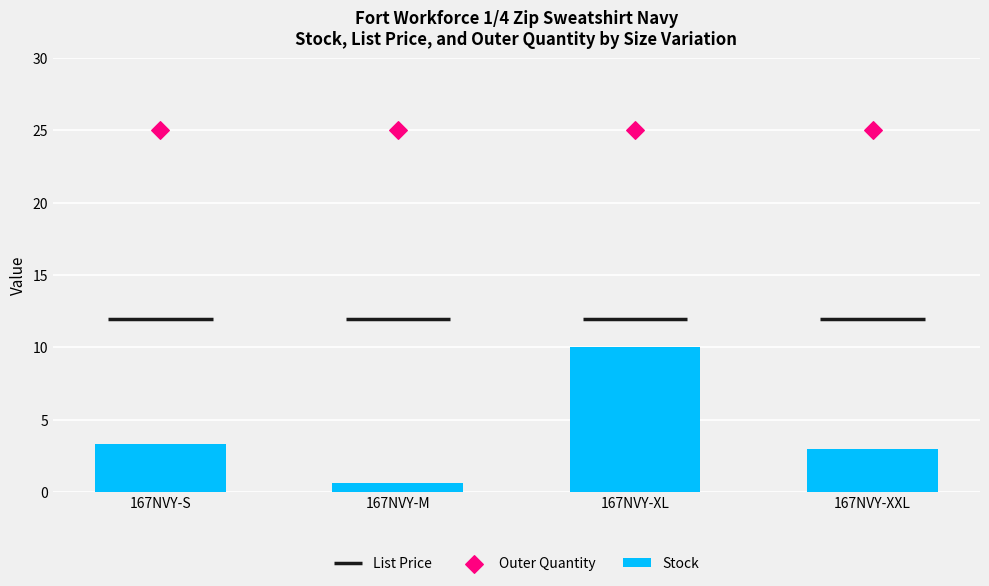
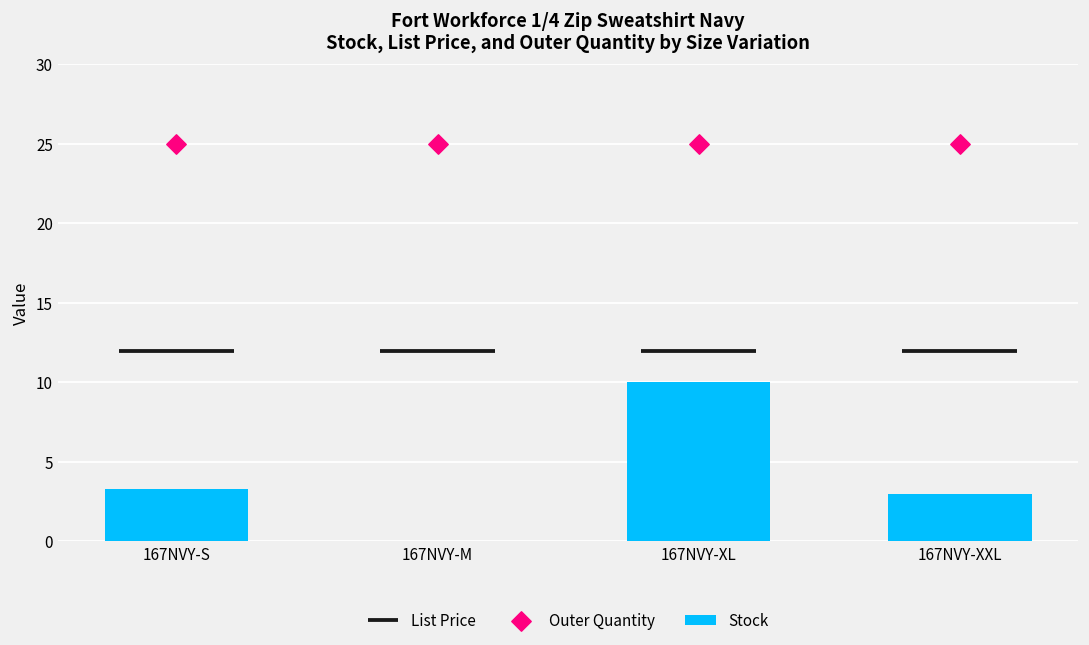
  {
    "Stock": {
      "167NVY-S": 3.3,
-     "167NVY-M": 0.6,
+     "167NVY-M": 0.0,
      "167NVY-XL": 10.0,
      "167NVY-XXL": 3.0
    }
  }
